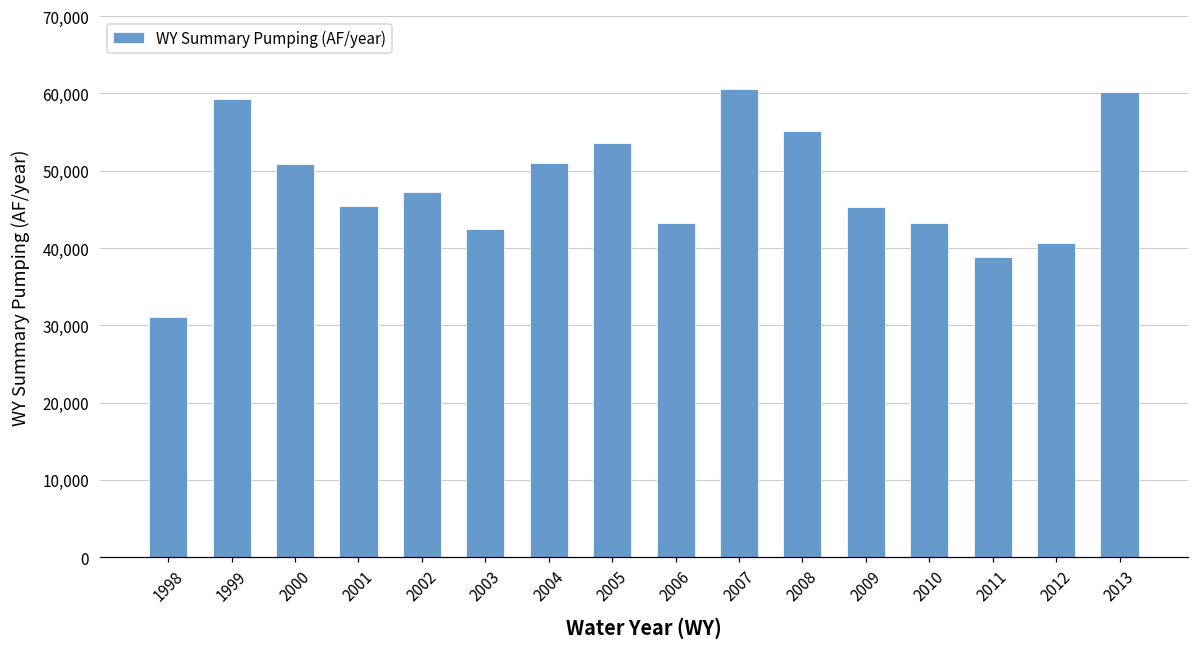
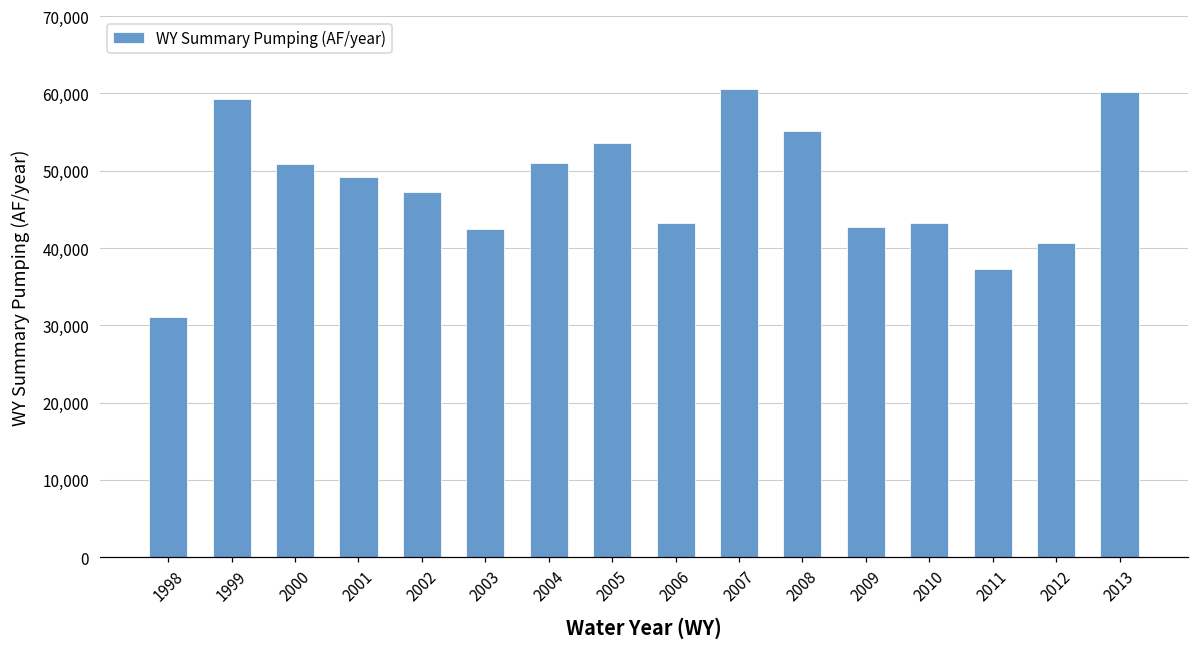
  {
    "1998": "31,000",
    "1999": "59,000",
    "2000": "51,000",
-   "2001": "45,000",
+   "2001": "49,000",
    "2002": "47,000",
    "2003": "42,000",
    "2004": "51,000",
    "2005": "54,000",
    "2006": "43,000",
    "2007": "61,000",
    "2008": "55,000",
-   "2009": "45,000",
+   "2009": "43,000",
    "2010": "43,000",
-   "2011": "39,000",
+   "2011": "37,000",
    "2012": "41,000",
    "2013": "60,000"
  }
